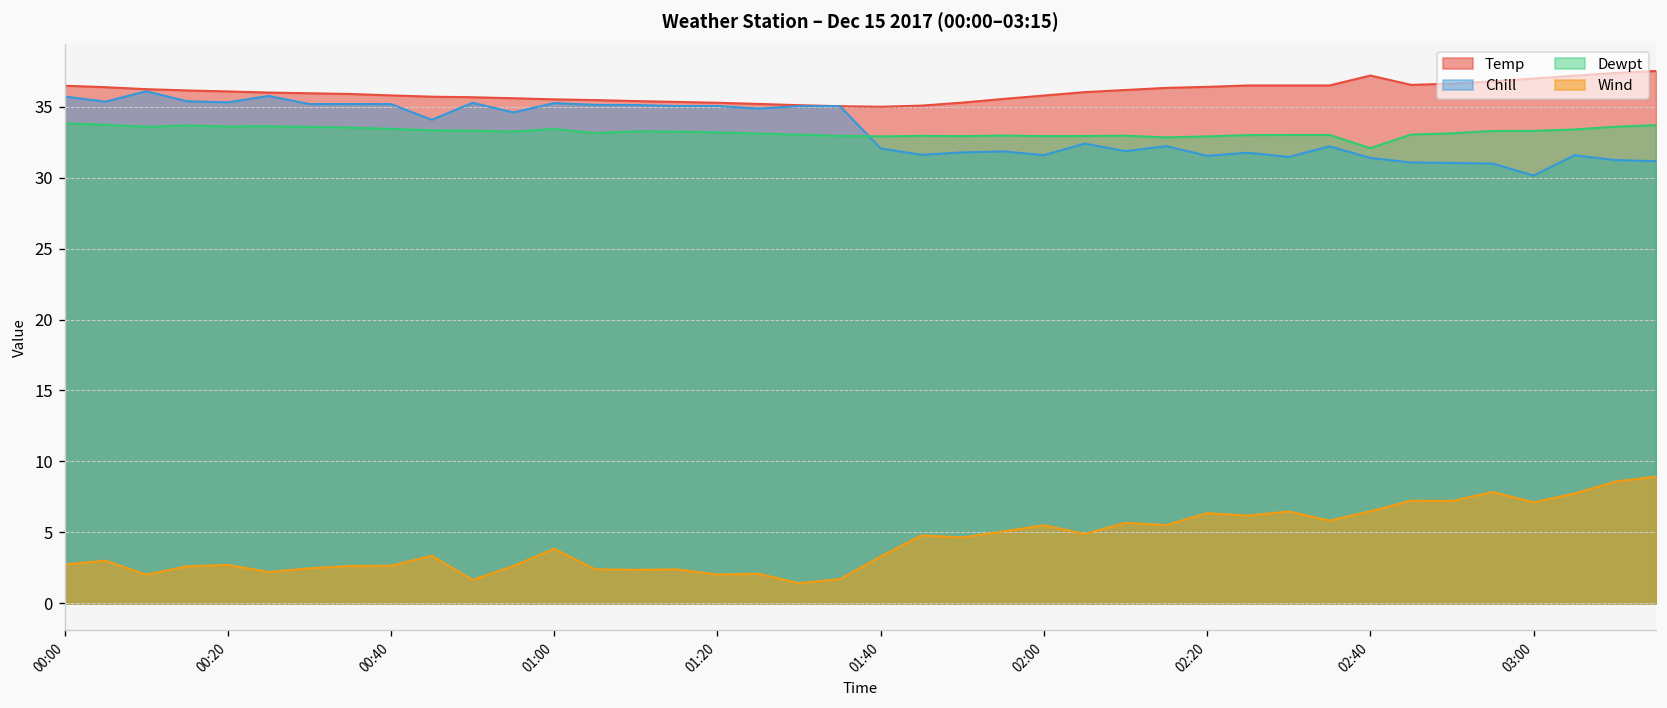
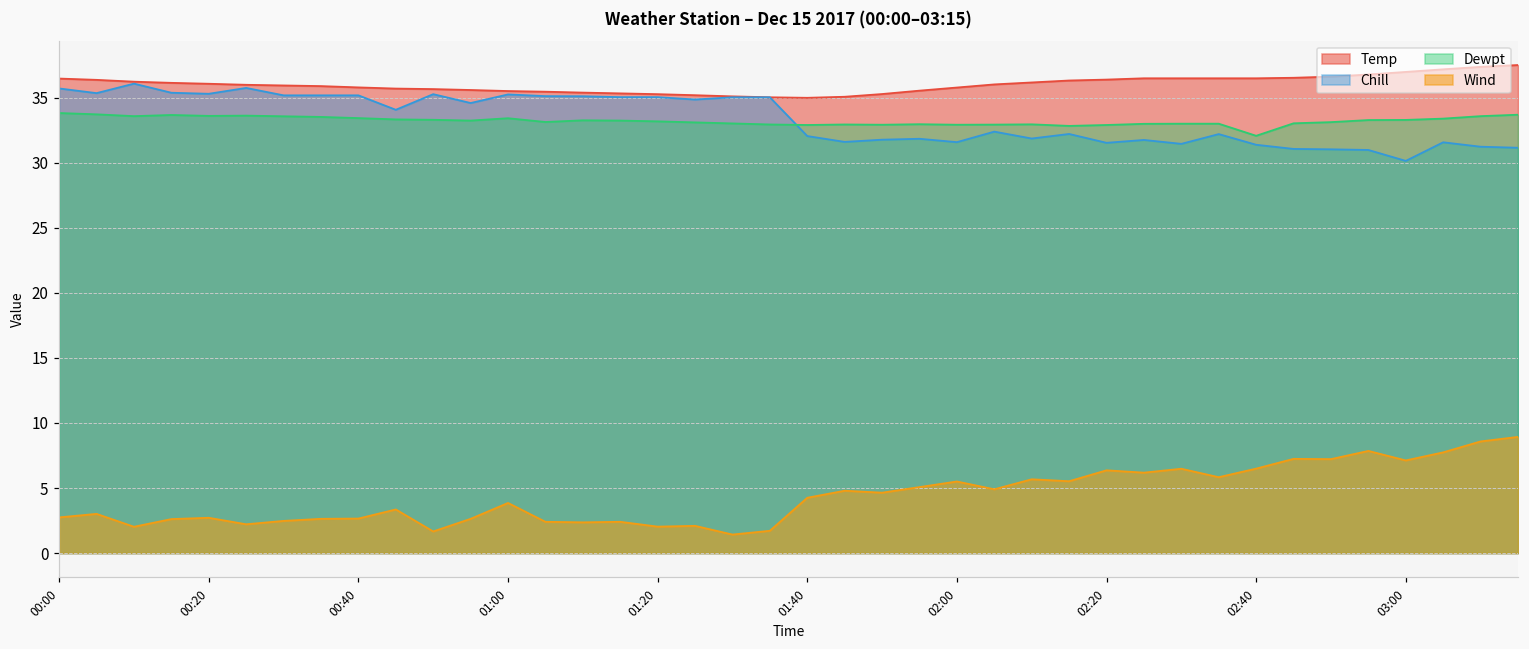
  {
    "Temp": {
      "00:00": 36.5,
      "00:20": 36.1,
      "00:40": 35.8,
      "01:00": 35.5,
      "01:20": 35.3,
      "01:40": 35.0,
      "02:00": 35.8,
      "02:20": 36.4,
-     "02:40": 37.2
+     "02:40": 36.5
    },
    "Chill": {
      "00:00": 35.7,
      "00:20": 35.3,
      "00:40": 35.2,
      "01:00": 35.3,
      "01:20": 35.1,
      "01:40": 32.1,
      "02:00": 31.6,
      "02:20": 31.5,
      "02:40": 31.4,
      "03:00": 30.2
    },
    "Dewpt": {
      "00:00": 33.8,
      "00:20": 33.6,
      "00:40": 33.4,
      "01:00": 33.4,
      "01:20": 33.2,
      "01:40": 32.9,
      "02:00": 32.9,
      "02:20": 32.9,
      "02:40": 32.1,
      "03:00": 33.3
    },
    "Wind": {
      "00:00": 2.7,
      "00:20": 2.7,
      "00:40": 2.7,
      "01:00": 3.9,
      "01:20": 2.0,
-     "01:40": 3.3,
+     "01:40": 4.3,
      "02:00": 5.5,
      "02:20": 6.4,
      "02:40": 6.5,
      "03:00": 7.1
    }
  }
